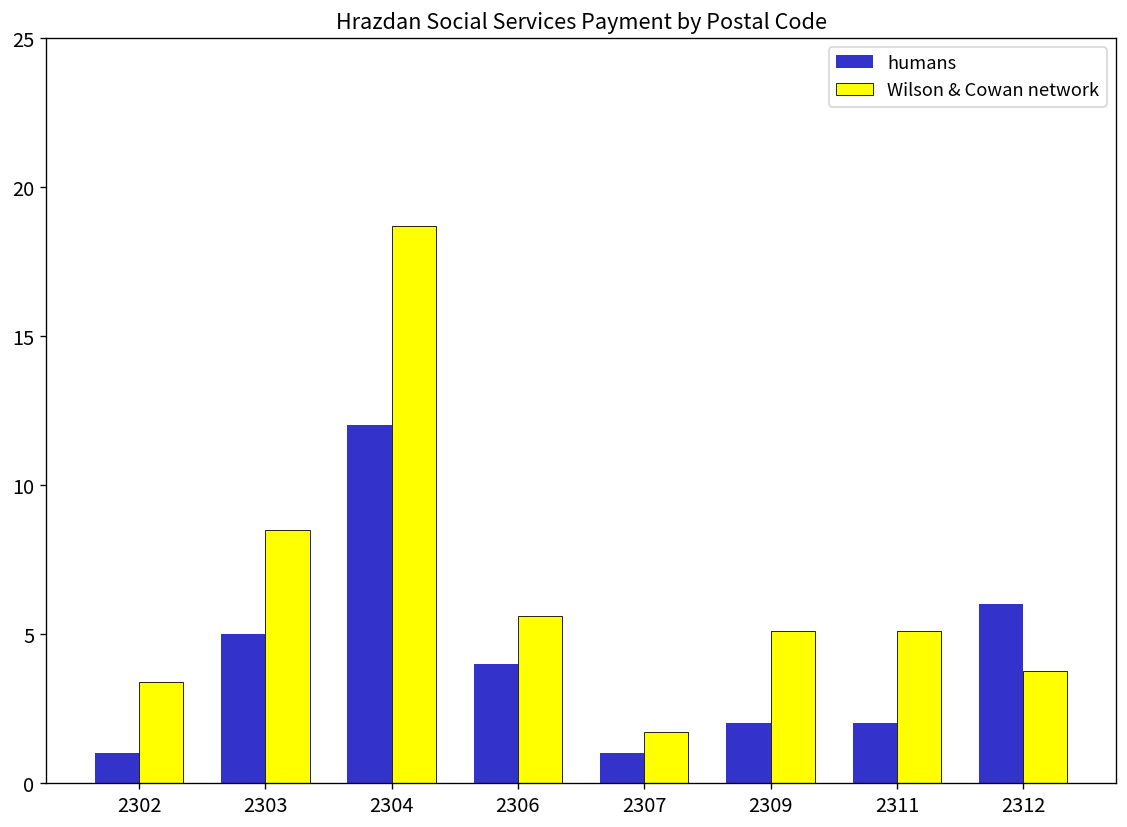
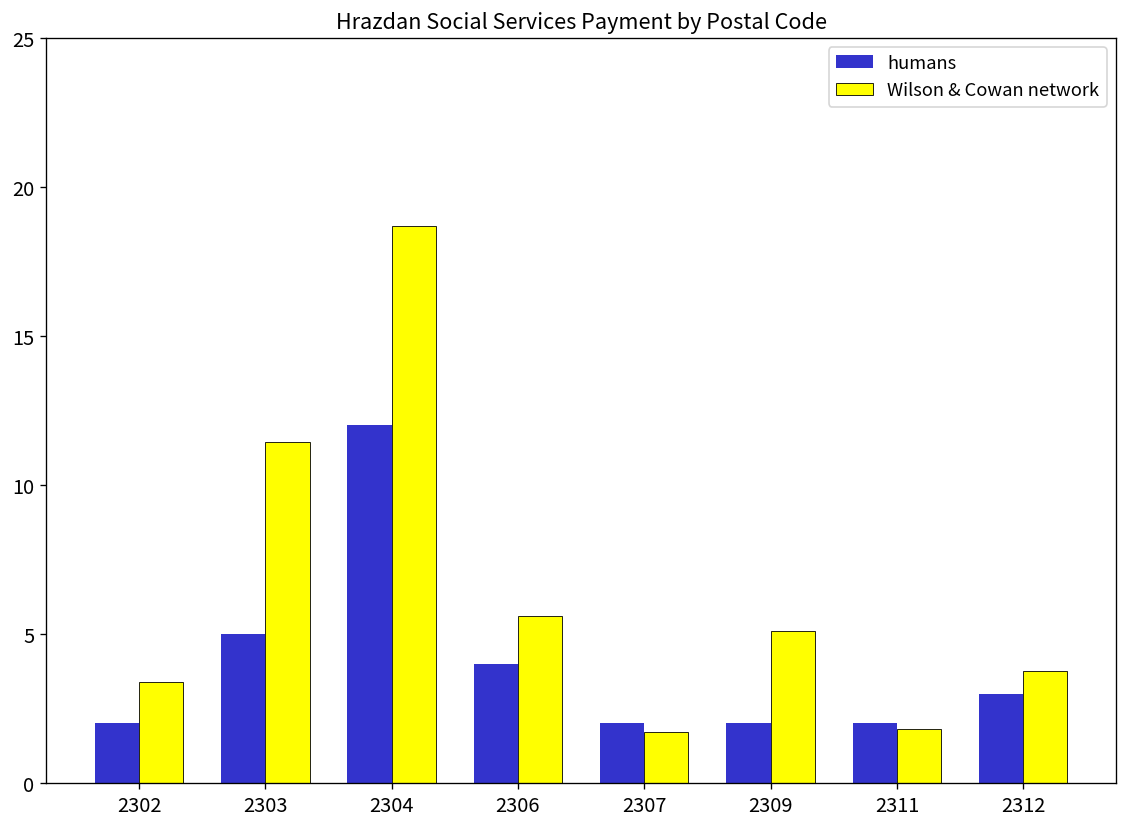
  {
    "humans": {
-     "2302": 1,
+     "2302": 2,
      "2303": 5,
      "2304": 12,
      "2306": 4,
-     "2307": 1,
+     "2307": 2,
      "2309": 2,
      "2311": 2,
-     "2312": 6
+     "2312": 3
    },
    "Wilson & Cowan network": {
      "2302": 3.4,
-     "2303": 8.5,
+     "2303": 11.4,
      "2304": 18.7,
      "2306": 5.6,
      "2307": 1.7,
      "2309": 5.1,
-     "2311": 5.1,
+     "2311": 1.8,
      "2312": 3.8
    }
  }
